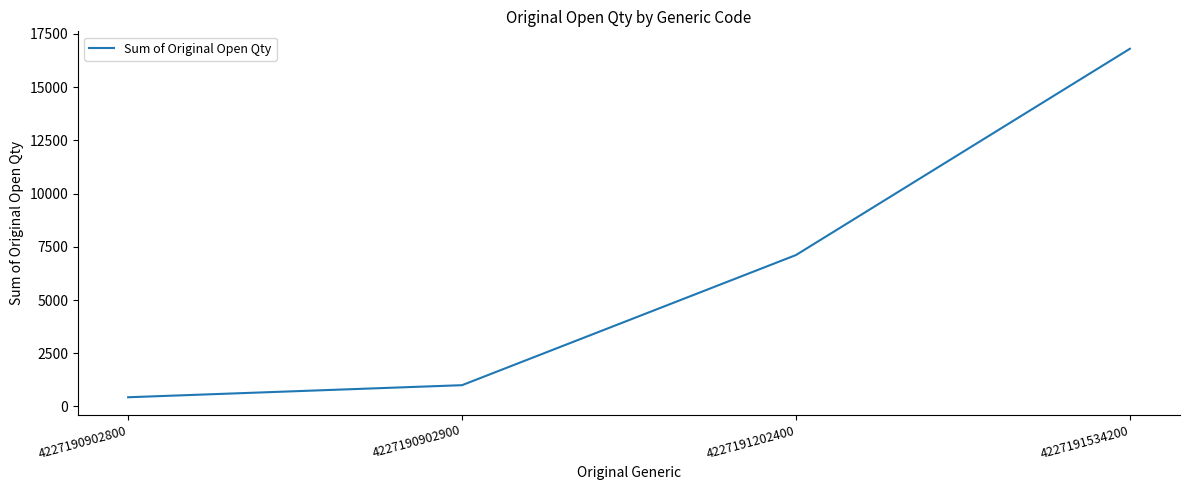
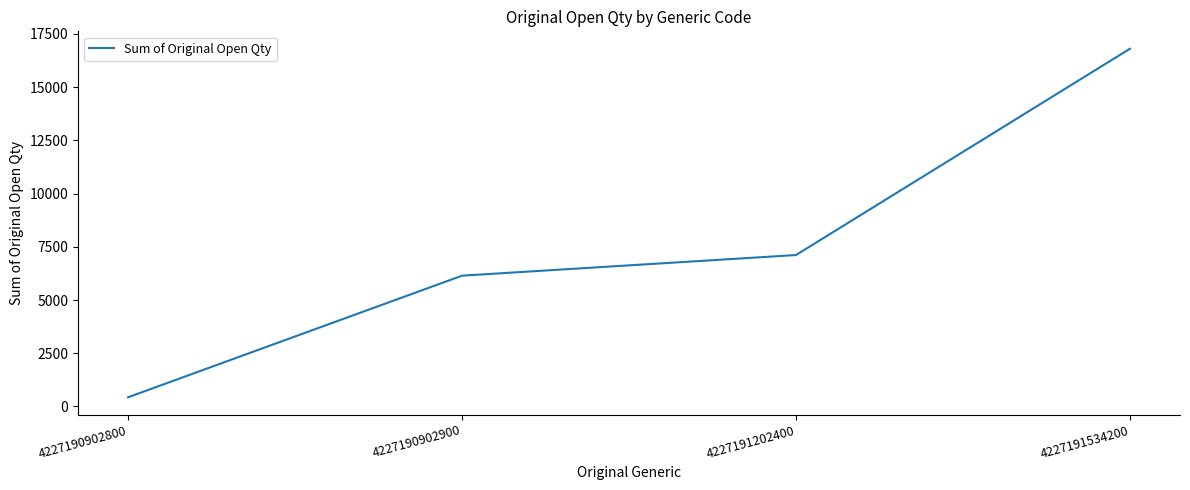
  {
    "4227190902800": 400,
-   "4227190902900": 1000,
+   "4227190902900": 6100,
    "4227191202400": 7100,
    "4227191534200": 16800
  }
